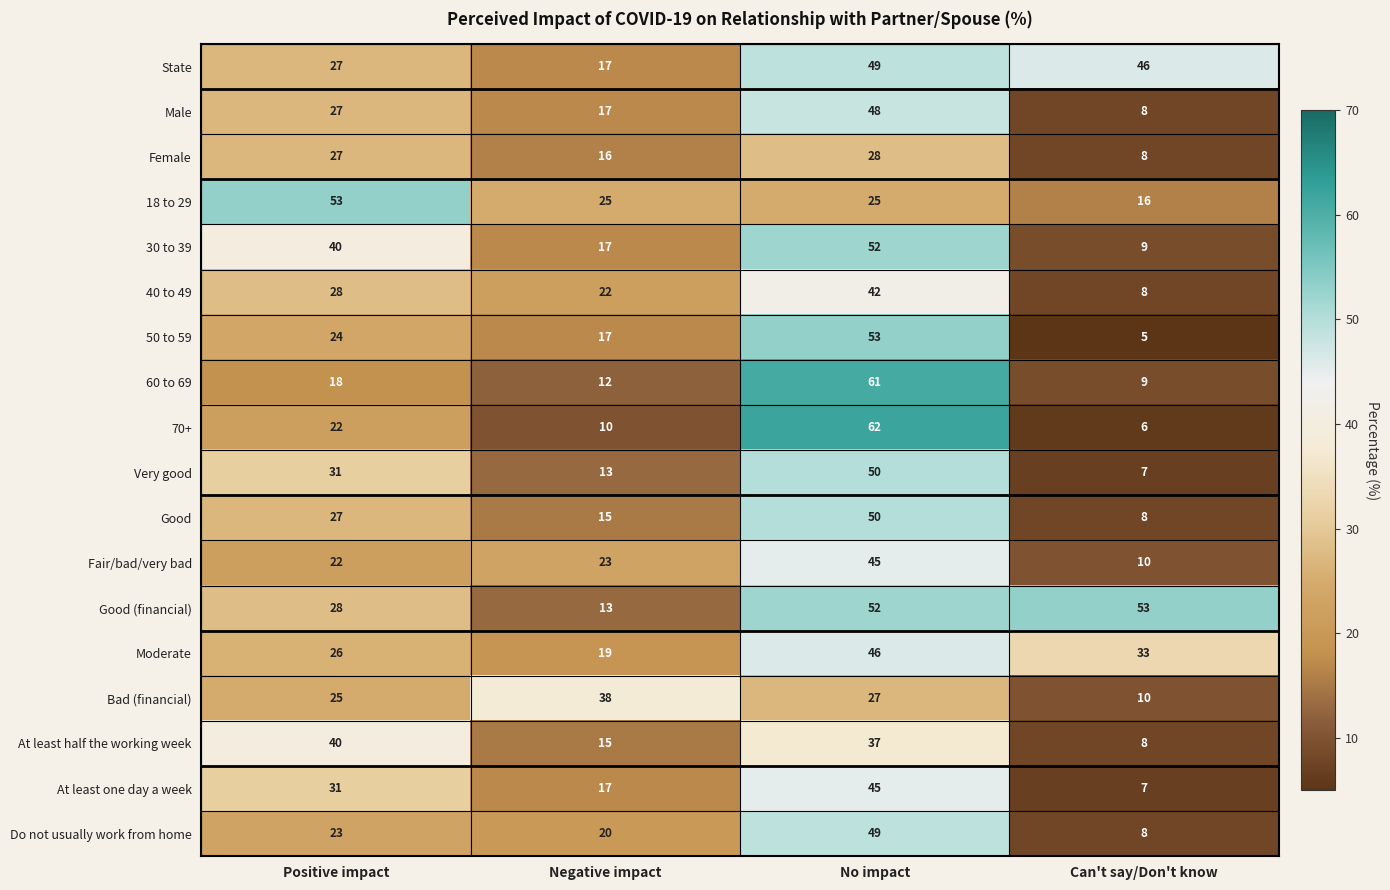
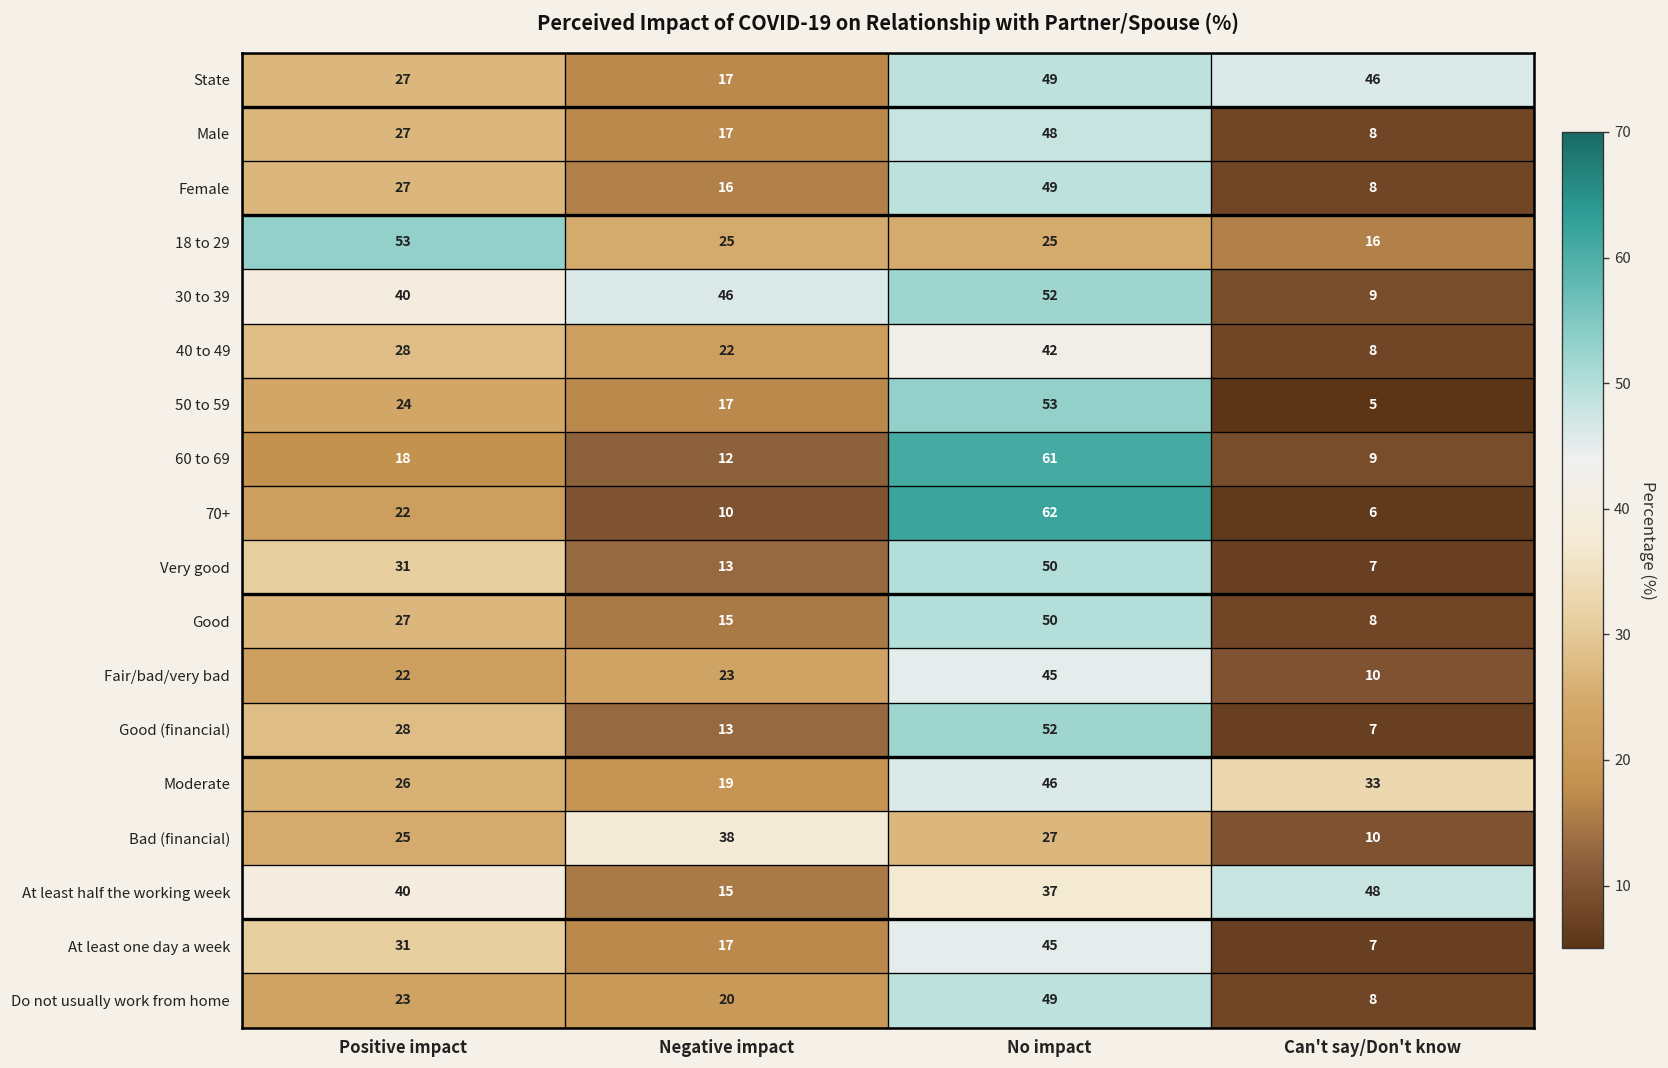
  {
    "State": {
      "Positive impact": 27,
      "Negative impact": 17,
      "No impact": 49,
      "Can't say/Don't know": 46
    },
    "Male": {
      "Positive impact": 27,
      "Negative impact": 17,
      "No impact": 48,
      "Can't say/Don't know": 8
    },
    "Female": {
      "Positive impact": 27,
      "Negative impact": 16,
-     "No impact": 28,
+     "No impact": 49,
      "Can't say/Don't know": 8
    },
    "18 to 29": {
      "Positive impact": 53,
      "Negative impact": 25,
      "No impact": 25,
      "Can't say/Don't know": 16
    },
    "30 to 39": {
      "Positive impact": 40,
-     "Negative impact": 17,
+     "Negative impact": 46,
      "No impact": 52,
      "Can't say/Don't know": 9
    },
    "40 to 49": {
      "Positive impact": 28,
      "Negative impact": 22,
      "No impact": 42,
      "Can't say/Don't know": 8
    },
    "50 to 59": {
      "Positive impact": 24,
      "Negative impact": 17,
      "No impact": 53,
      "Can't say/Don't know": 5
    },
    "60 to 69": {
      "Positive impact": 18,
      "Negative impact": 12,
      "No impact": 61,
      "Can't say/Don't know": 9
    },
    "70+": {
      "Positive impact": 22,
      "Negative impact": 10,
      "No impact": 62,
      "Can't say/Don't know": 6
    },
    "Very good": {
      "Positive impact": 31,
      "Negative impact": 13,
      "No impact": 50,
      "Can't say/Don't know": 7
    },
    "Good": {
      "Positive impact": 27,
      "Negative impact": 15,
      "No impact": 50,
      "Can't say/Don't know": 8
    },
    "Fair/bad/very bad": {
      "Positive impact": 22,
      "Negative impact": 23,
      "No impact": 45,
      "Can't say/Don't know": 10
    },
    "Good (financial)": {
      "Positive impact": 28,
      "Negative impact": 13,
      "No impact": 52,
-     "Can't say/Don't know": 53
+     "Can't say/Don't know": 7
    },
    "Moderate": {
      "Positive impact": 26,
      "Negative impact": 19,
      "No impact": 46,
      "Can't say/Don't know": 33
    },
    "Bad (financial)": {
      "Positive impact": 25,
      "Negative impact": 38,
      "No impact": 27,
      "Can't say/Don't know": 10
    },
    "At least half the working week": {
      "Positive impact": 40,
      "Negative impact": 15,
      "No impact": 37,
-     "Can't say/Don't know": 8
+     "Can't say/Don't know": 48
    },
    "At least one day a week": {
      "Positive impact": 31,
      "Negative impact": 17,
      "No impact": 45,
      "Can't say/Don't know": 7
    },
    "Do not usually work from home": {
      "Positive impact": 23,
      "Negative impact": 20,
      "No impact": 49,
      "Can't say/Don't know": 8
    }
  }
